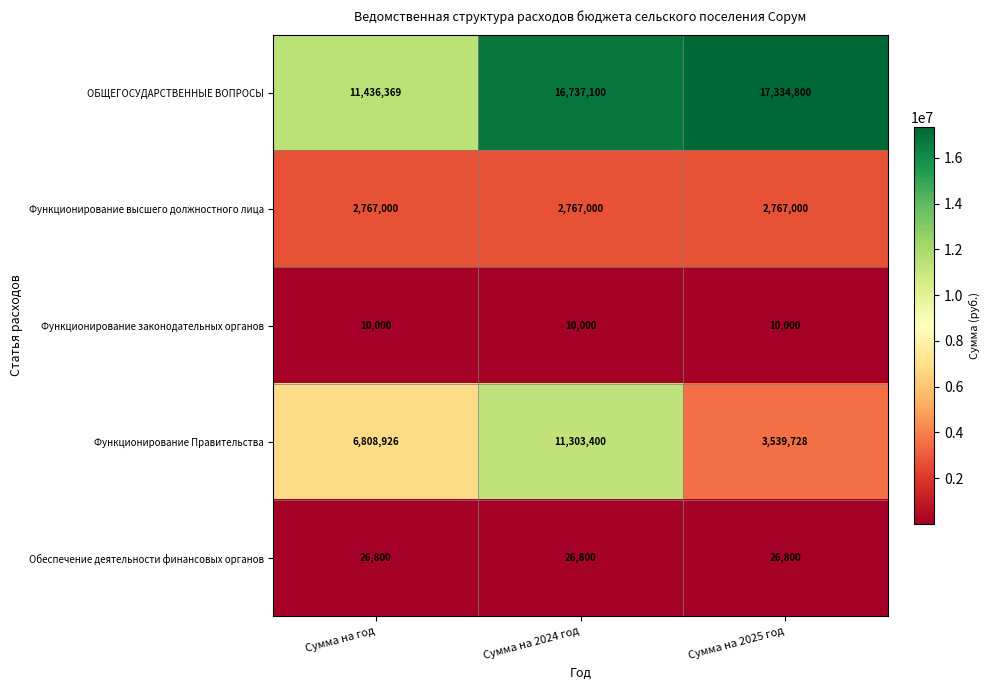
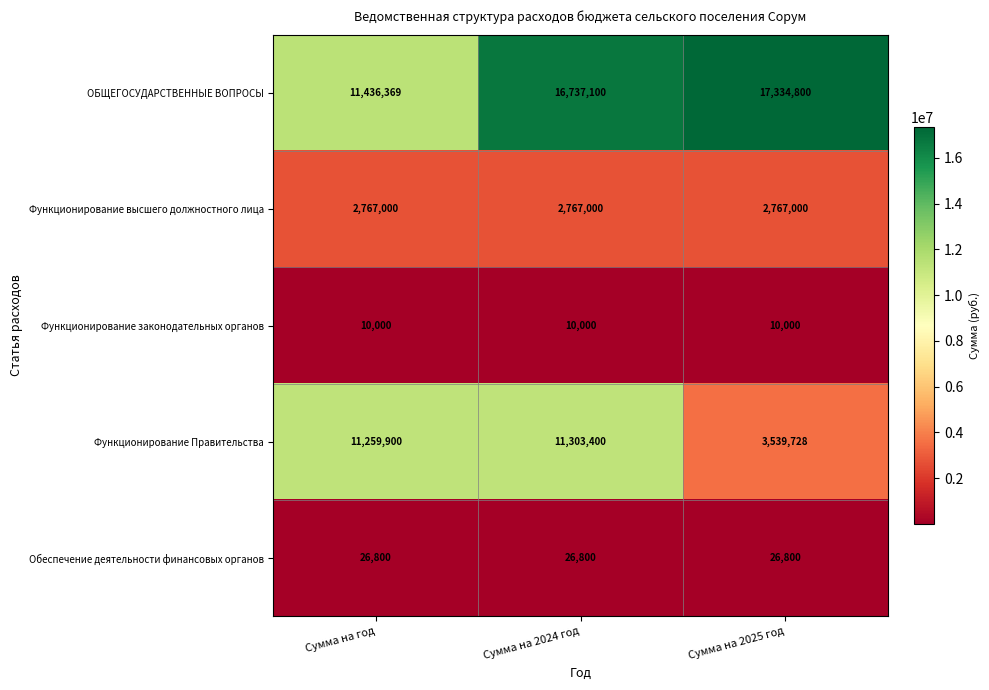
  {
    "ОБЩЕГОСУДАРСТВЕННЫЕ ВОПРОСЫ": {
      "Сумма на год": "11,436,369",
      "Сумма на 2024 год": "16,737,100",
      "Сумма на 2025 год": "17,334,800"
    },
    "Функционирование высшего должностного лица": {
      "Сумма на год": "2,767,000",
      "Сумма на 2024 год": "2,767,000",
      "Сумма на 2025 год": "2,767,000"
    },
    "Функционирование законодательных органов": {
      "Сумма на год": "10,000",
      "Сумма на 2024 год": "10,000",
      "Сумма на 2025 год": "10,000"
    },
    "Функционирование Правительства": {
-     "Сумма на год": "6,808,926",
+     "Сумма на год": "11,259,900",
      "Сумма на 2024 год": "11,303,400",
      "Сумма на 2025 год": "3,539,728"
    },
    "Обеспечение деятельности финансовых органов": {
      "Сумма на год": "26,800",
      "Сумма на 2024 год": "26,800",
      "Сумма на 2025 год": "26,800"
    }
  }
